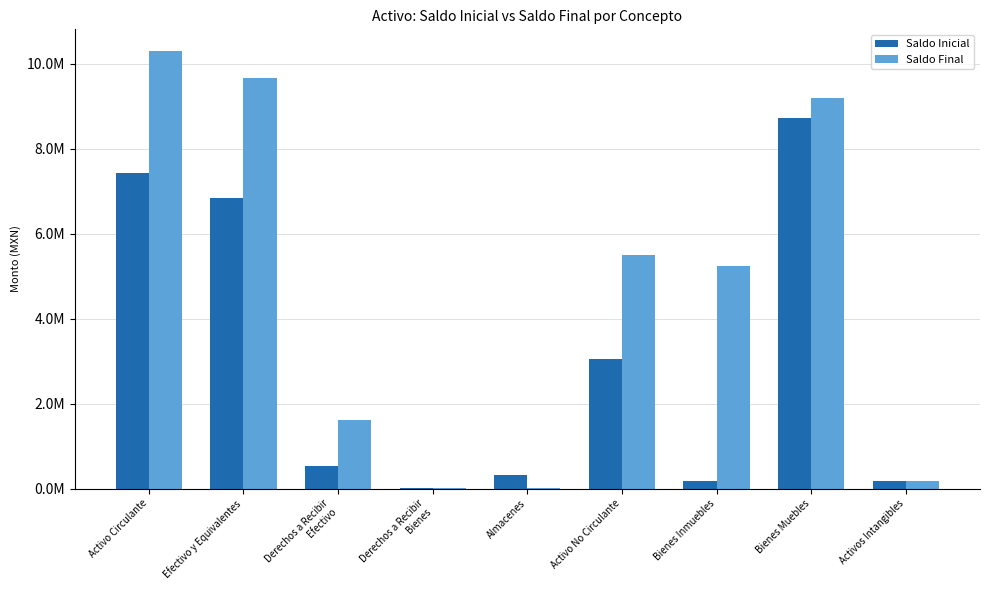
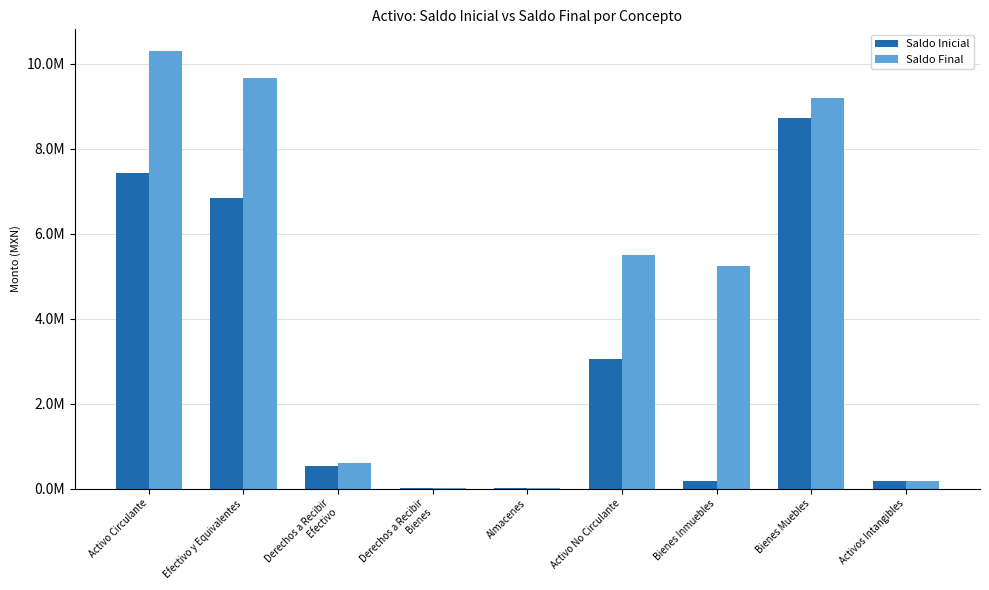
  {
    "Saldo Inicial": {
      "Activo Circulante": 7400000,
      "Efectivo y Equivalentes": 6800000,
      "Derechos a Recibir Efectivo": 500000,
-     "Almacenes": 300000,
+     "Almacenes": 0,
      "Activo No Circulante": 3100000,
      "Bienes Inmuebles": 200000,
      "Bienes Muebles": 8700000,
      "Activos Intangibles": 200000
    },
    "Saldo Final": {
      "Activo Circulante": 10300000,
      "Efectivo y Equivalentes": 9700000,
-     "Derechos a Recibir Efectivo": 1600000,
+     "Derechos a Recibir Efectivo": 600000,
      "Activo No Circulante": 5500000,
      "Bienes Inmuebles": 5200000,
      "Bienes Muebles": 9200000,
      "Activos Intangibles": 200000
    }
  }
